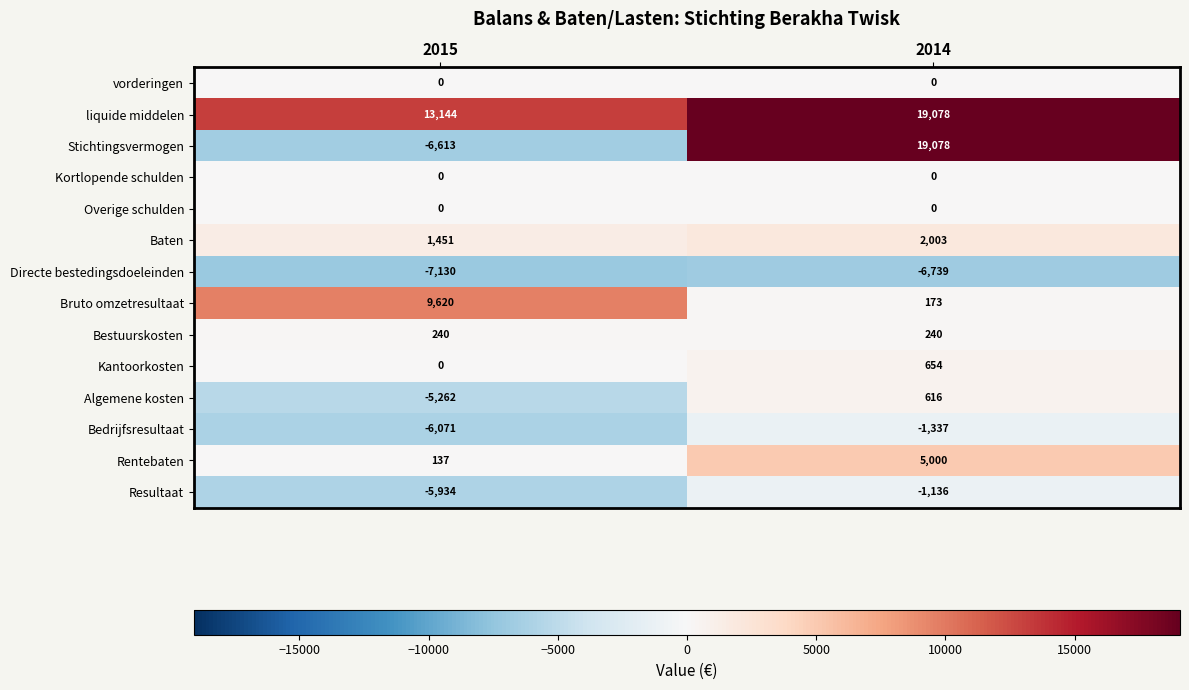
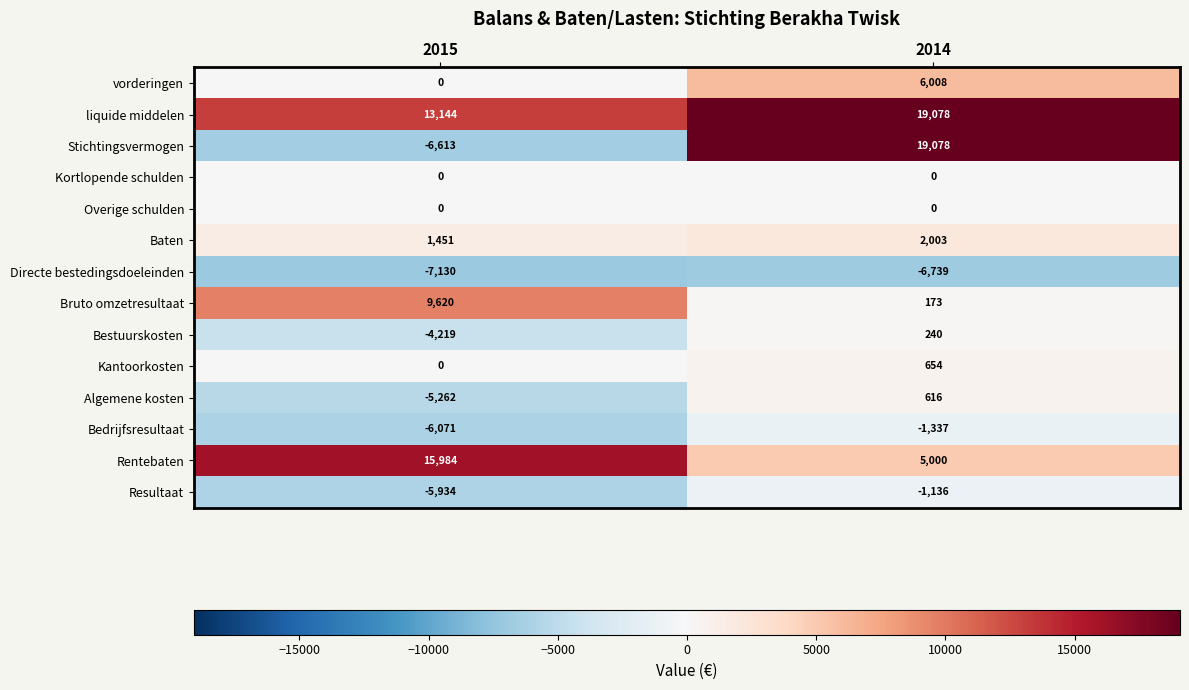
  {
    "vorderingen": {
      "2015": "0",
-     "2014": "0"
+     "2014": "6,008"
    },
    "liquide middelen": {
      "2015": "13,144",
      "2014": "19,078"
    },
    "Stichtingsvermogen": {
      "2015": "-6,613",
      "2014": "19,078"
    },
    "Kortlopende schulden": {
      "2015": "0",
      "2014": "0"
    },
    "Overige schulden": {
      "2015": "0",
      "2014": "0"
    },
    "Baten": {
      "2015": "1,451",
      "2014": "2,003"
    },
    "Directe bestedingsdoeleinden": {
      "2015": "-7,130",
      "2014": "-6,739"
    },
    "Bruto omzetresultaat": {
      "2015": "9,620",
      "2014": "173"
    },
    "Bestuurskosten": {
-     "2015": "240",
+     "2015": "-4,219",
      "2014": "240"
    },
    "Kantoorkosten": {
      "2015": "0",
      "2014": "654"
    },
    "Algemene kosten": {
      "2015": "-5,262",
      "2014": "616"
    },
    "Bedrijfsresultaat": {
      "2015": "-6,071",
      "2014": "-1,337"
    },
    "Rentebaten": {
-     "2015": "137",
+     "2015": "15,984",
      "2014": "5,000"
    },
    "Resultaat": {
      "2015": "-5,934",
      "2014": "-1,136"
    }
  }
